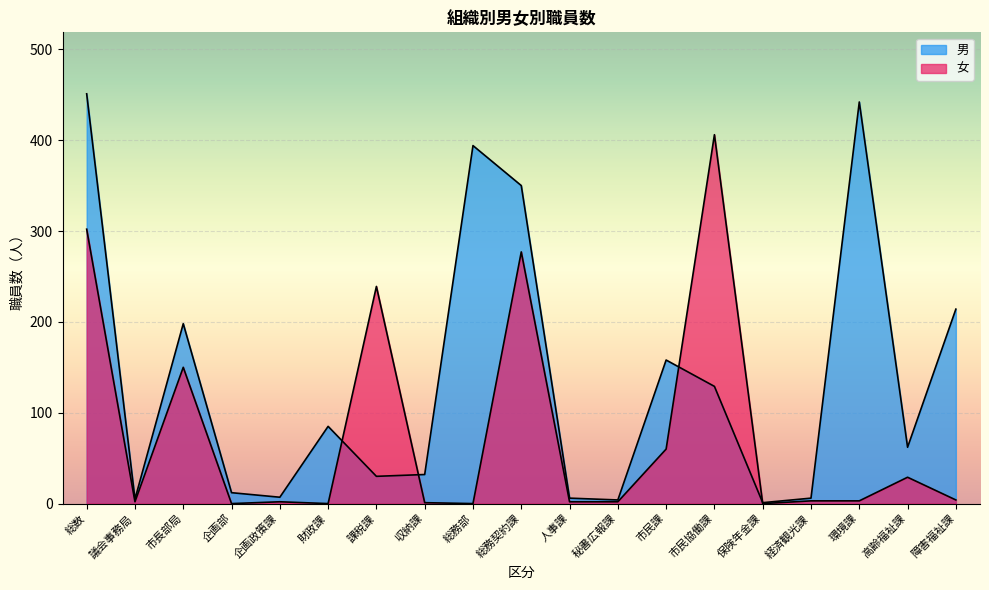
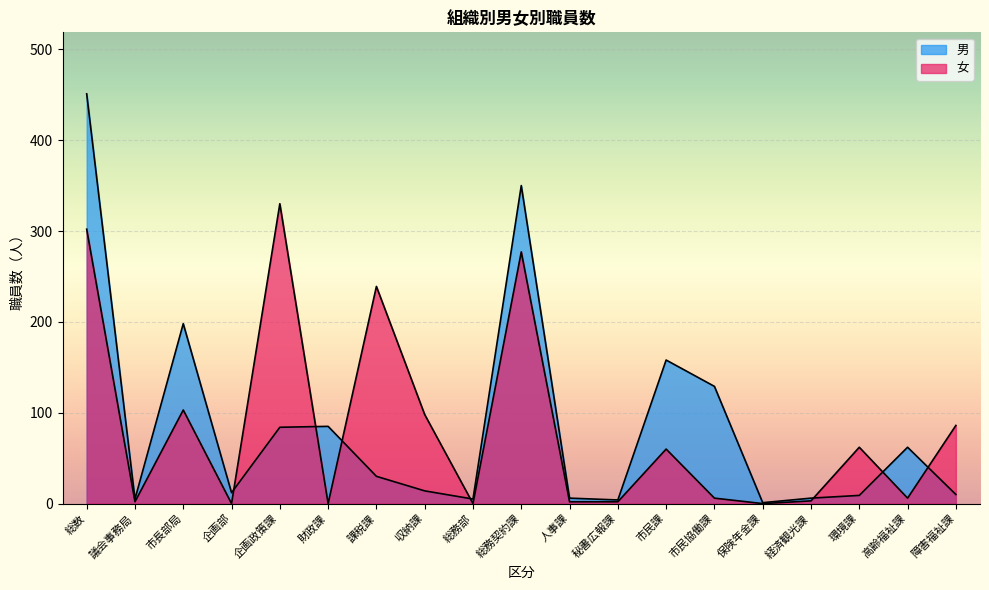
  {
    "男": {
      "総数": 450,
      "議会事務局": 10,
      "市長部局": 200,
      "企画部": 10,
-     "企画政策課": 10,
+     "企画政策課": 80,
      "財政課": 90,
      "課税課": 30,
-     "収納課": 30,
-     "総務部": 390,
+     "収納課": 10,
+     "総務部": 10,
      "総務契約課": 350,
      "人事課": 10,
      "市民課": 160,
      "市民協働課": 130,
      "経済観光課": 10,
-     "環境課": 440,
+     "環境課": 10,
      "高齢福祉課": 60,
-     "障害福祉課": 210
+     "障害福祉課": 10
    },
    "女": {
      "総数": 300,
      "議会事務局": 0,
-     "市長部局": 150,
+     "市長部局": 100,
      "企画部": 0,
-     "企画政策課": 0,
+     "企画政策課": 330,
      "財政課": 0,
      "課税課": 240,
-     "収納課": 0,
+     "収納課": 100,
      "総務部": 0,
      "総務契約課": 280,
      "人事課": 0,
      "市民課": 60,
-     "市民協働課": 410,
+     "市民協働課": 10,
      "経済観光課": 0,
-     "環境課": 0,
-     "高齢福祉課": 30,
-     "障害福祉課": 0
+     "環境課": 60,
+     "高齢福祉課": 10,
+     "障害福祉課": 90
    }
  }
